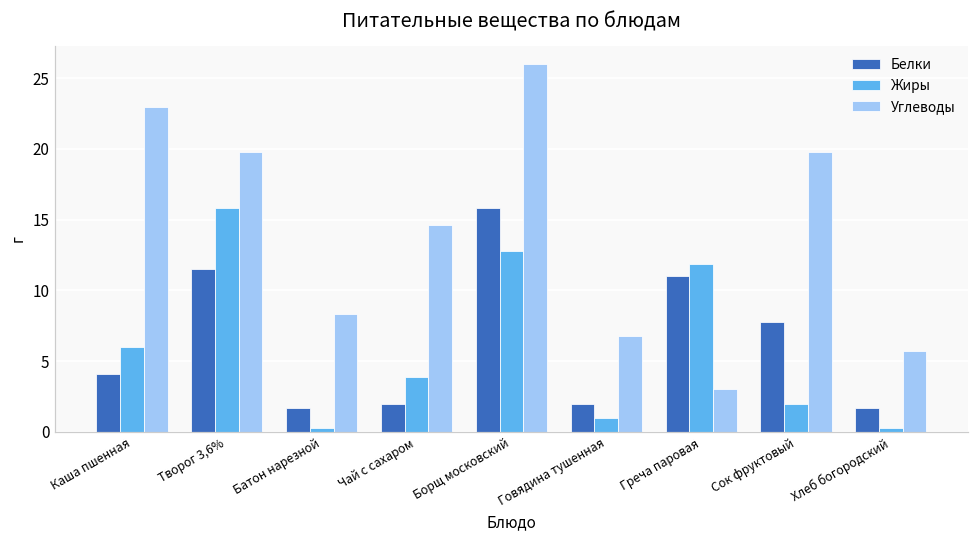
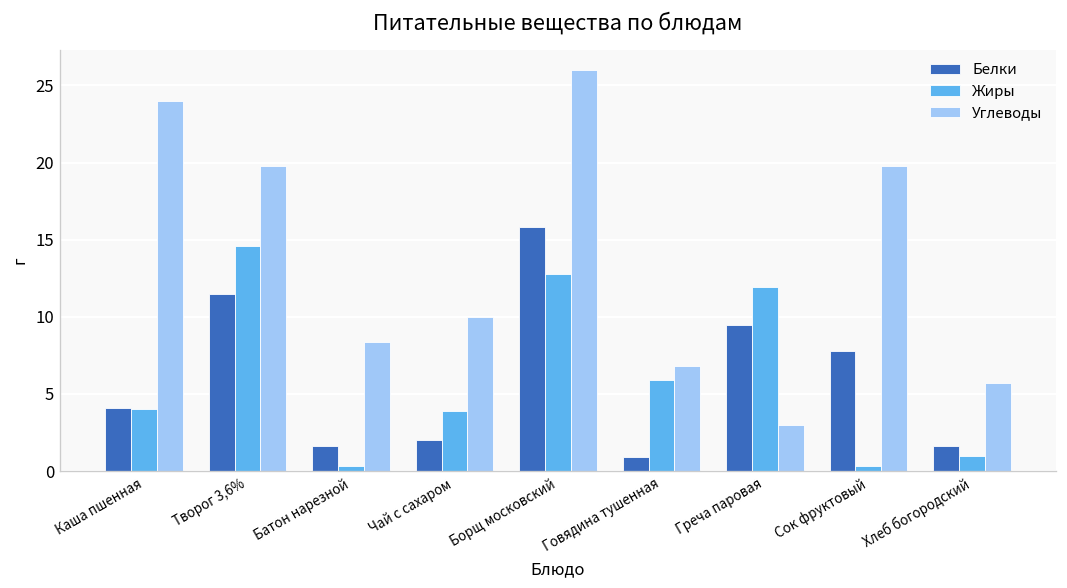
  {
    "Белки": {
      "Каша пшенная": 4.1,
      "Творог 3,6%": 11.5,
      "Батон нарезной": 1.7,
      "Чай с сахаром": 2.0,
      "Борщ московский": 15.8,
-     "Говядина тушенная": 2.0,
-     "Греча паровая": 11.0,
+     "Говядина тушенная": 0.9,
+     "Греча паровая": 9.5,
      "Сок фруктовый": 7.8,
      "Хлеб богородский": 1.7
    },
    "Жиры": {
-     "Каша пшенная": 6,
-     "Творог 3,6%": 15.8,
+     "Каша пшенная": 4,
+     "Творог 3,6%": 14.6,
      "Батон нарезной": 0.3,
      "Чай с сахаром": 3.9,
      "Борщ московский": 12.8,
-     "Говядина тушенная": 1.0,
+     "Говядина тушенная": 5.9,
      "Греча паровая": 11.9,
-     "Сок фруктовый": 2.0,
-     "Хлеб богородский": 0.3
+     "Сок фруктовый": 0.3,
+     "Хлеб богородский": 1.0
    },
    "Углеводы": {
-     "Каша пшенная": 23,
+     "Каша пшенная": 24,
      "Творог 3,6%": 19.8,
      "Батон нарезной": 8.4,
-     "Чай с сахаром": 14.6,
+     "Чай с сахаром": 10.0,
      "Борщ московский": 26.0,
      "Говядина тушенная": 6.8,
      "Греча паровая": 3.0,
      "Сок фруктовый": 19.8,
      "Хлеб богородский": 5.7
    }
  }
